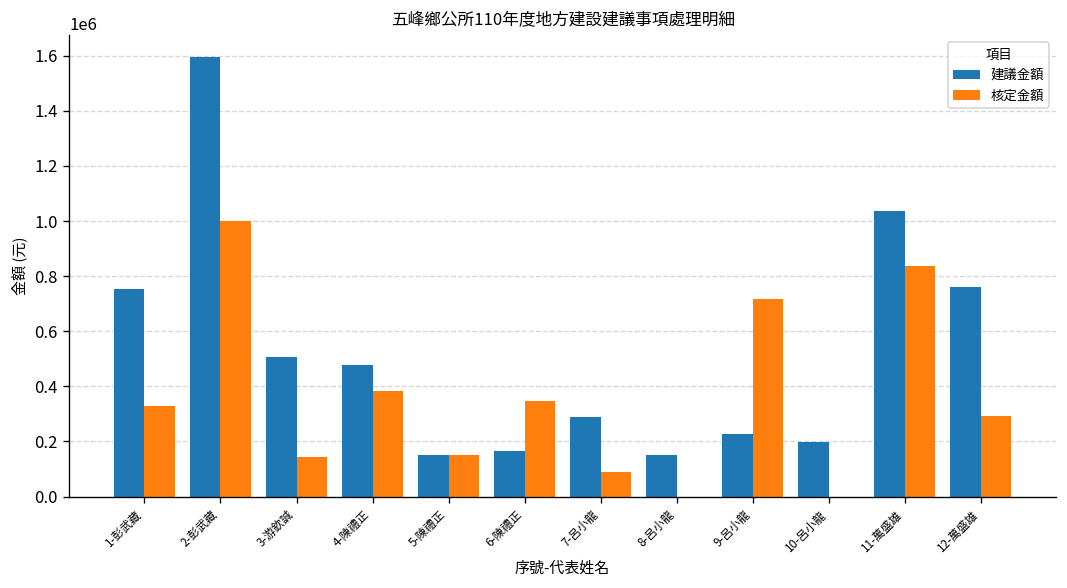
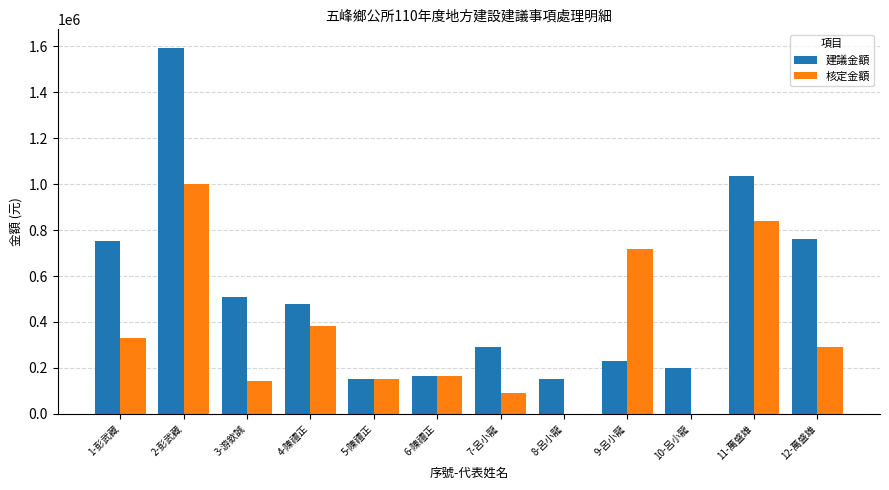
  {
    "建議金額": {
      "1-彭武藏": 750000,
      "2-彭武藏": 1590000,
      "3-游欽誠": 510000,
      "4-陳禮正": 480000,
      "5-陳禮正": 150000,
      "6-陳禮正": 170000,
      "7-呂小龍": 290000,
      "8-呂小龍": 150000,
      "9-呂小龍": 230000,
      "10-呂小龍": 200000,
      "11-萬盛雄": 1040000,
      "12-萬盛雄": 760000
    },
    "核定金額": {
      "1-彭武藏": 330000,
      "2-彭武藏": 1000000,
      "3-游欽誠": 140000,
      "4-陳禮正": 380000,
      "5-陳禮正": 150000,
-     "6-陳禮正": 350000,
+     "6-陳禮正": 170000,
      "7-呂小龍": 90000,
      "8-呂小龍": 0,
      "9-呂小龍": 720000,
      "10-呂小龍": 0,
      "11-萬盛雄": 840000,
      "12-萬盛雄": 290000
    }
  }
